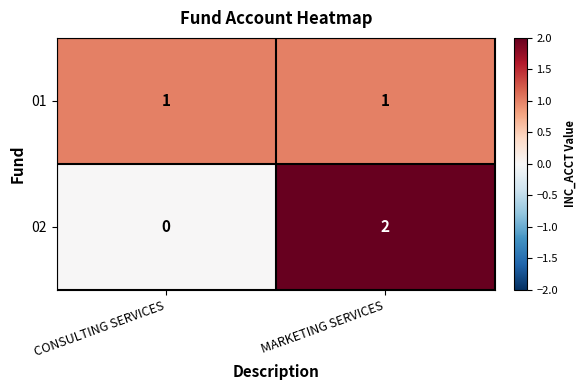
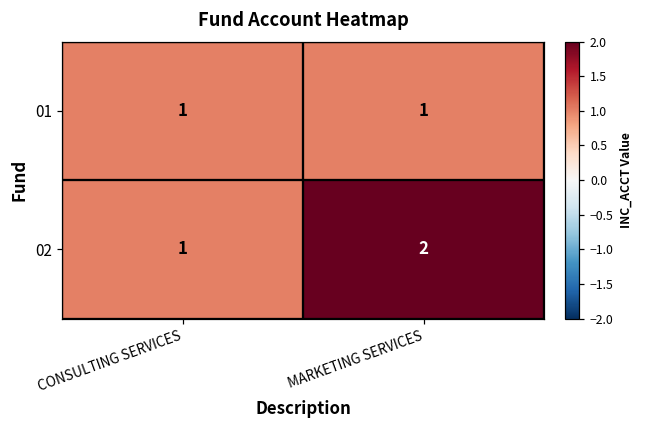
  {
    "01": {
      "CONSULTING SERVICES": 1,
      "MARKETING SERVICES": 1
    },
    "02": {
-     "CONSULTING SERVICES": 0,
+     "CONSULTING SERVICES": 1,
      "MARKETING SERVICES": 2
    }
  }
